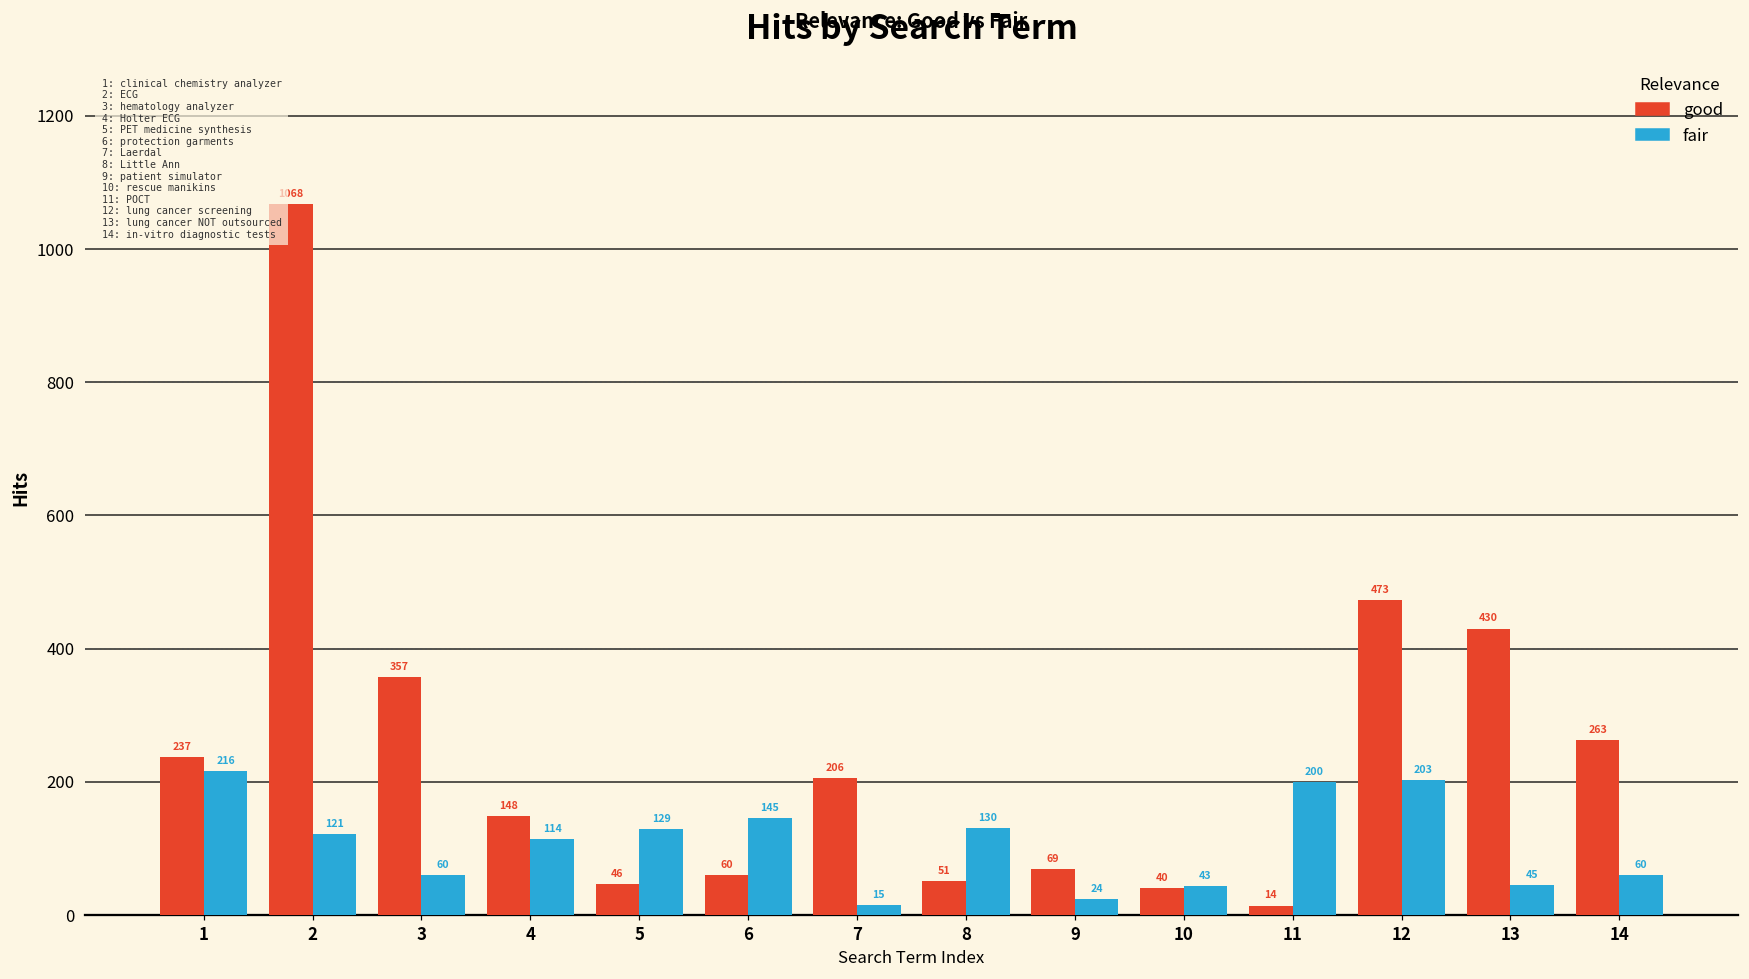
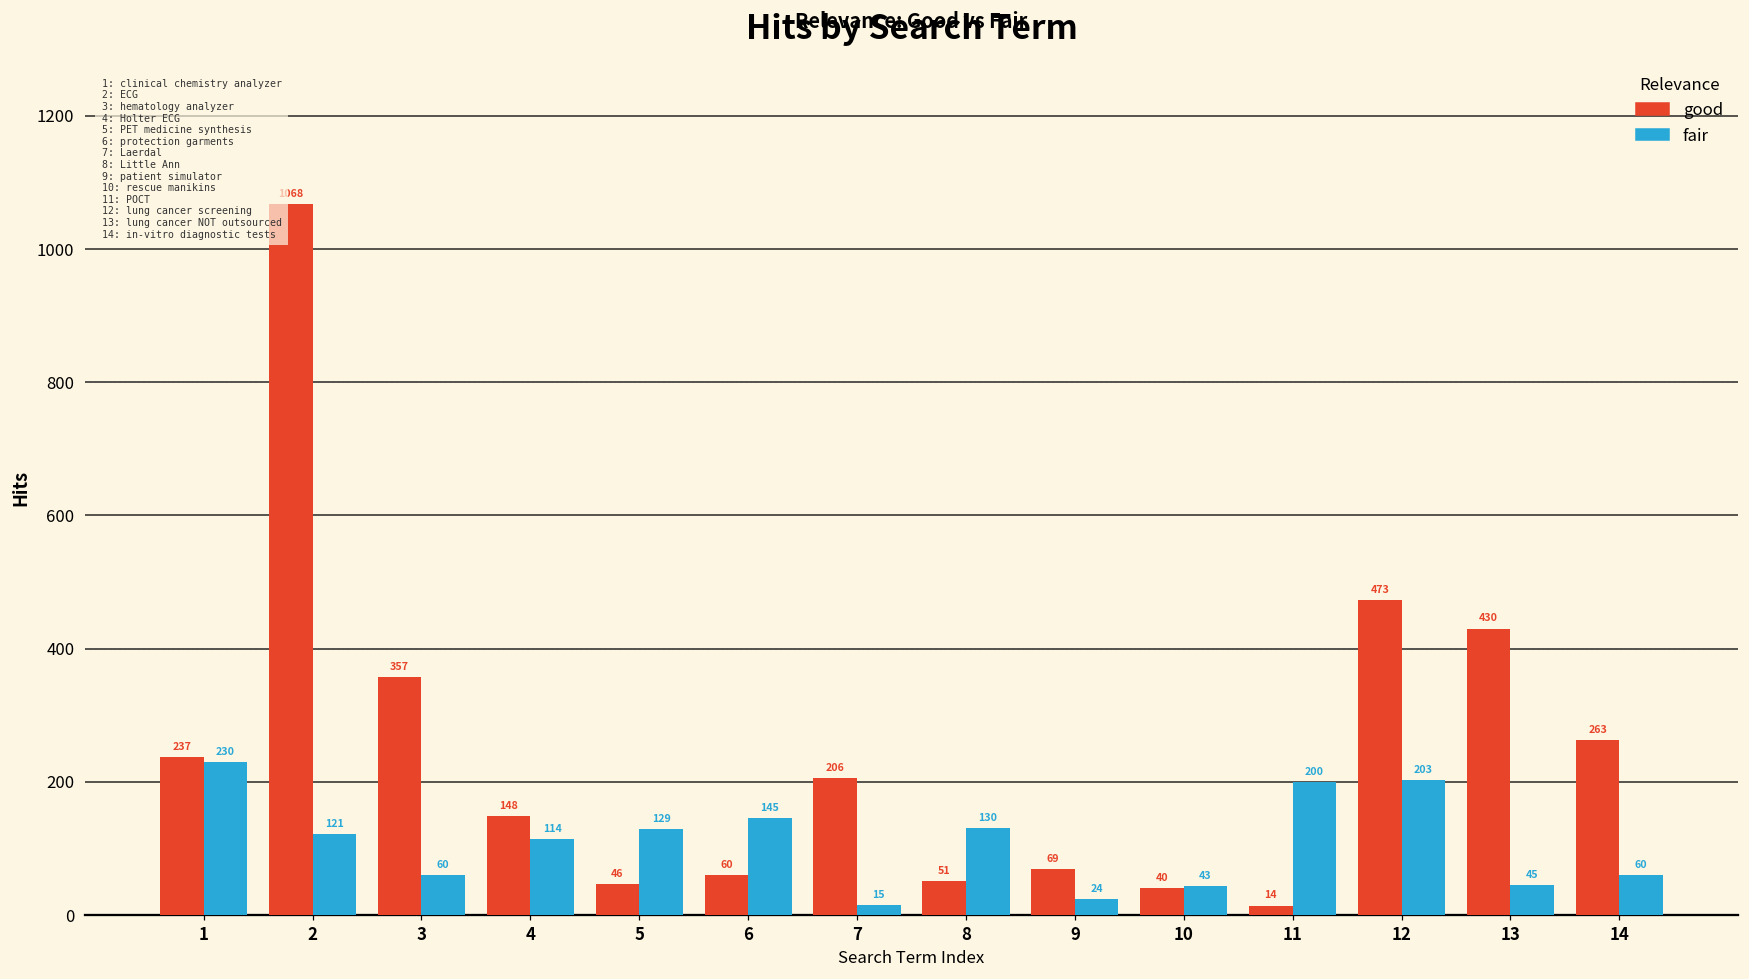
  {
    "good": {
      "1": 237,
      "3": 357,
      "4": 148,
      "5": 46,
      "6": 60,
      "7": 206,
      "8": 51,
      "9": 69,
      "10": 40,
      "11": 14,
      "12": 473,
      "13": 430,
      "14": 263
    },
    "fair": {
-     "1": 216,
+     "1": 230,
      "2": 121,
      "3": 60,
      "4": 114,
      "5": 129,
      "6": 145,
      "7": 15,
      "8": 130,
      "9": 24,
      "10": 43,
      "11": 200,
      "12": 203,
      "13": 45,
      "14": 60
    }
  }
